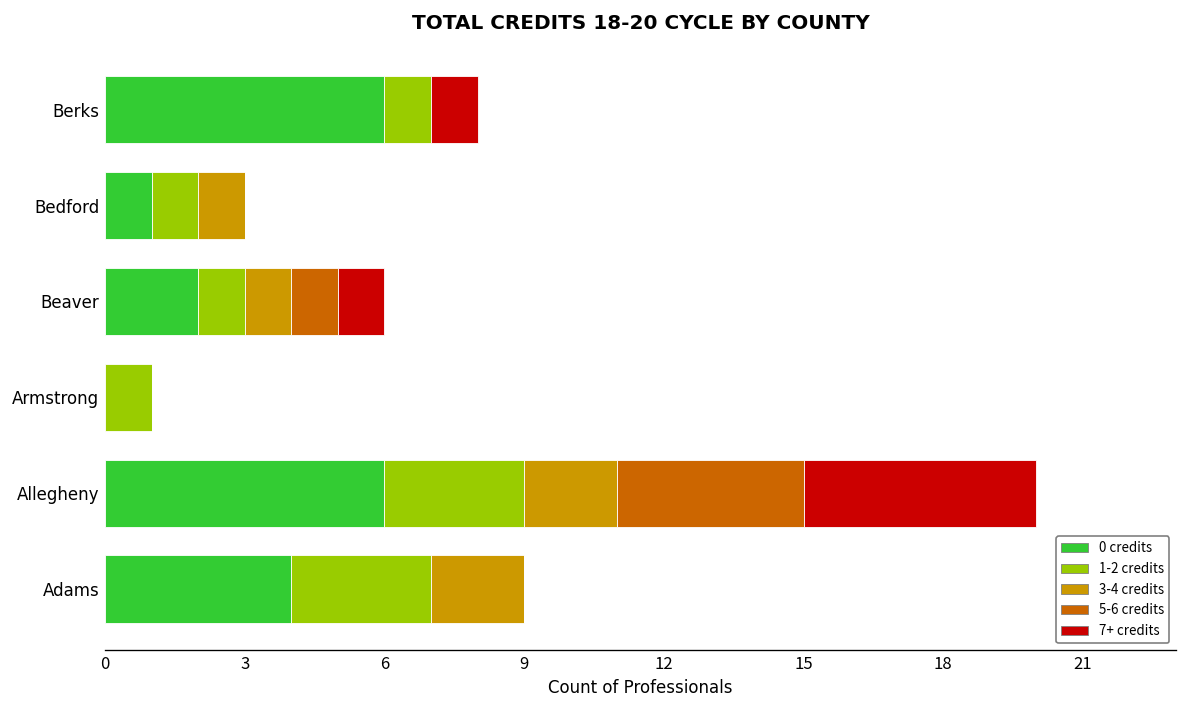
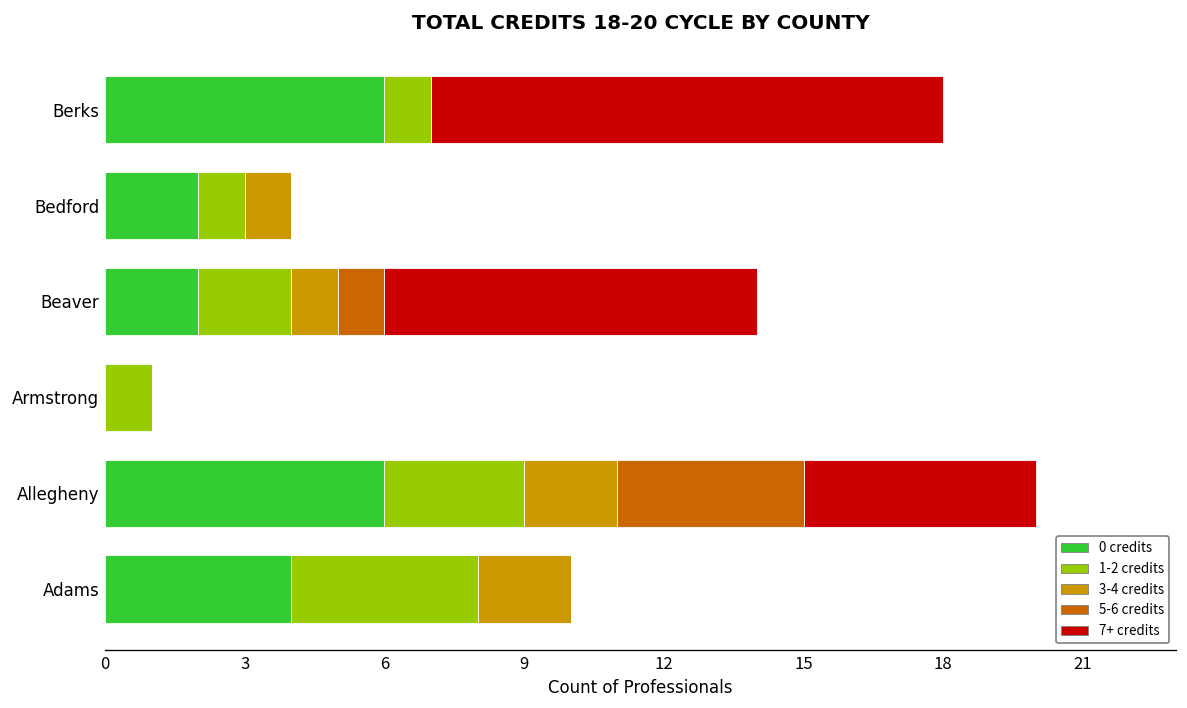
  {
    "0 credits": {
      "Berks": 6,
-     "Bedford": 1,
+     "Bedford": 2,
      "Beaver": 2,
      "Armstrong": 0,
      "Allegheny": 6,
      "Adams": 4
    },
    "1-2 credits": {
      "Berks": 1,
      "Bedford": 1,
-     "Beaver": 1,
+     "Beaver": 2,
      "Armstrong": 1,
      "Allegheny": 3,
-     "Adams": 3
+     "Adams": 4
    },
    "7+ credits": {
-     "Berks": 1,
+     "Berks": 11,
      "Bedford": 0,
-     "Beaver": 1,
+     "Beaver": 8,
      "Armstrong": 0,
      "Allegheny": 5,
      "Adams": 0
    }
  }
